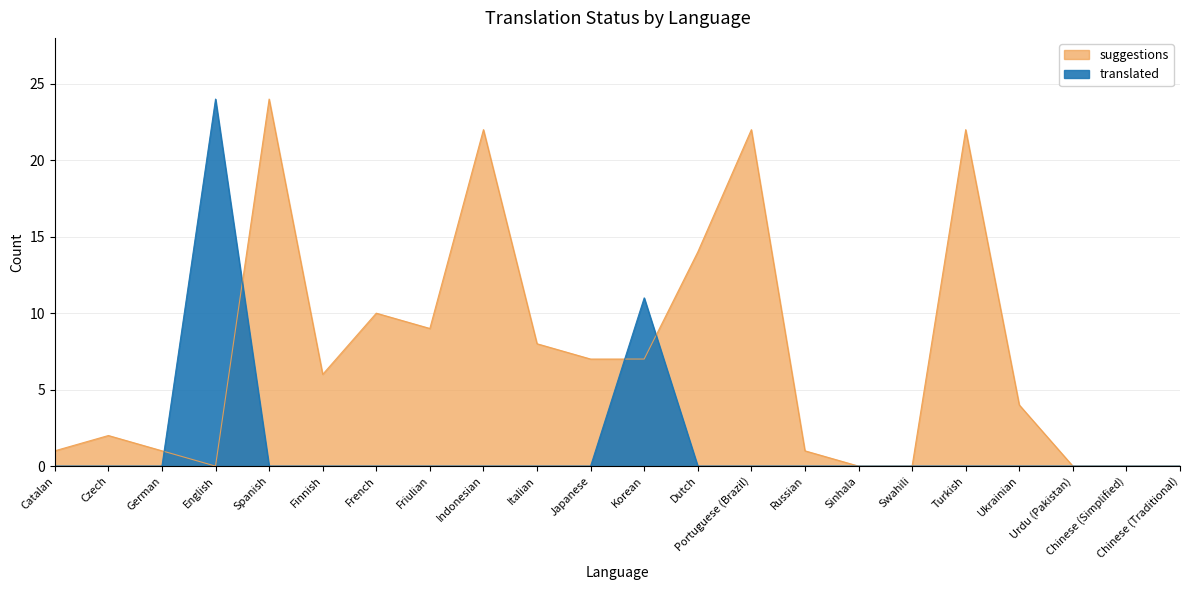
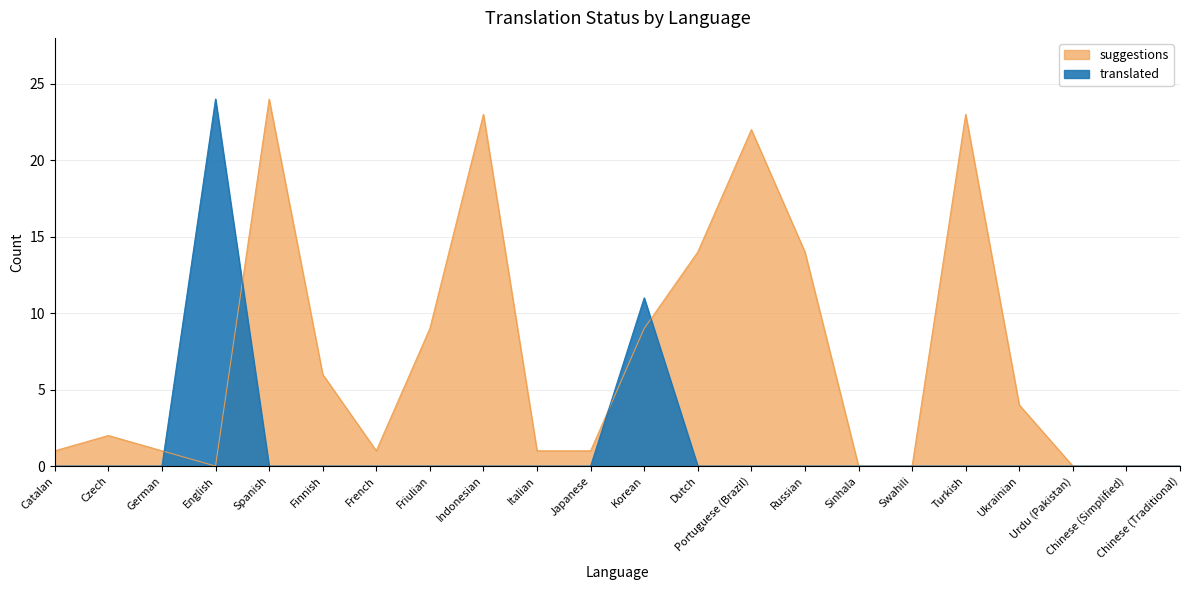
  {
    "suggestions": {
      "Catalan": 1,
      "Czech": 2,
      "German": 1,
      "English": 0,
      "Spanish": 24,
      "Finnish": 6,
-     "French": 10,
+     "French": 1,
      "Friulian": 9,
-     "Indonesian": 22,
-     "Italian": 8,
-     "Japanese": 7,
-     "Korean": 7,
+     "Indonesian": 23,
+     "Italian": 1,
+     "Japanese": 1,
+     "Korean": 9,
      "Dutch": 14,
      "Portuguese (Brazil)": 22,
-     "Russian": 1,
-     "Turkish": 22,
+     "Russian": 14,
+     "Turkish": 23,
      "Ukrainian": 4
    },
    "translated": {
      "Catalan": 0,
      "Czech": 0,
      "German": 0,
      "English": 24,
      "Spanish": 0,
      "Finnish": 0,
      "French": 0,
      "Friulian": 0,
      "Indonesian": 0,
      "Italian": 0,
      "Japanese": 0,
      "Korean": 11,
      "Dutch": 0,
      "Portuguese (Brazil)": 0,
      "Russian": 0,
      "Turkish": 0,
      "Ukrainian": 0
    }
  }
